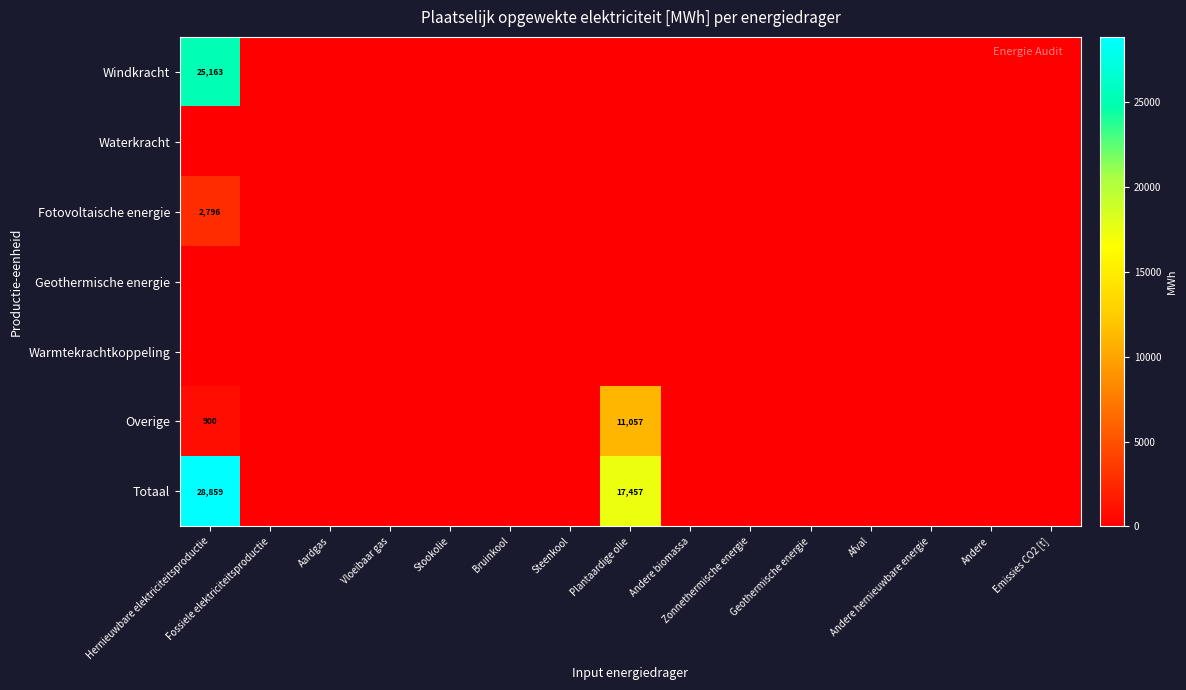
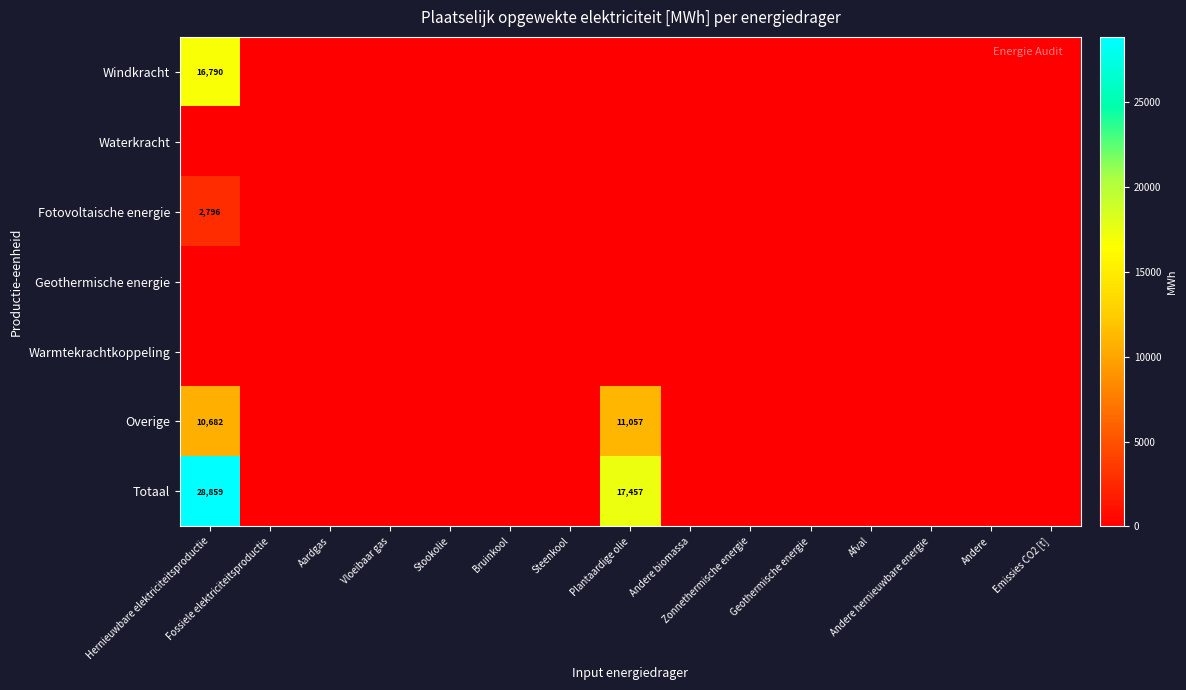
  {
    "Windkracht": {
-     "Hernieuwbare elektriciteitsproductie": "25,163"
+     "Hernieuwbare elektriciteitsproductie": "16,790"
    },
    "Fotovoltaische energie": {
      "Hernieuwbare elektriciteitsproductie": "2,796"
    },
    "Overige": {
-     "Hernieuwbare elektriciteitsproductie": "900",
+     "Hernieuwbare elektriciteitsproductie": "10,682",
      "Plantaardige olie": "11,057"
    },
    "Totaal": {
      "Hernieuwbare elektriciteitsproductie": "28,859",
      "Plantaardige olie": "17,457"
    }
  }
